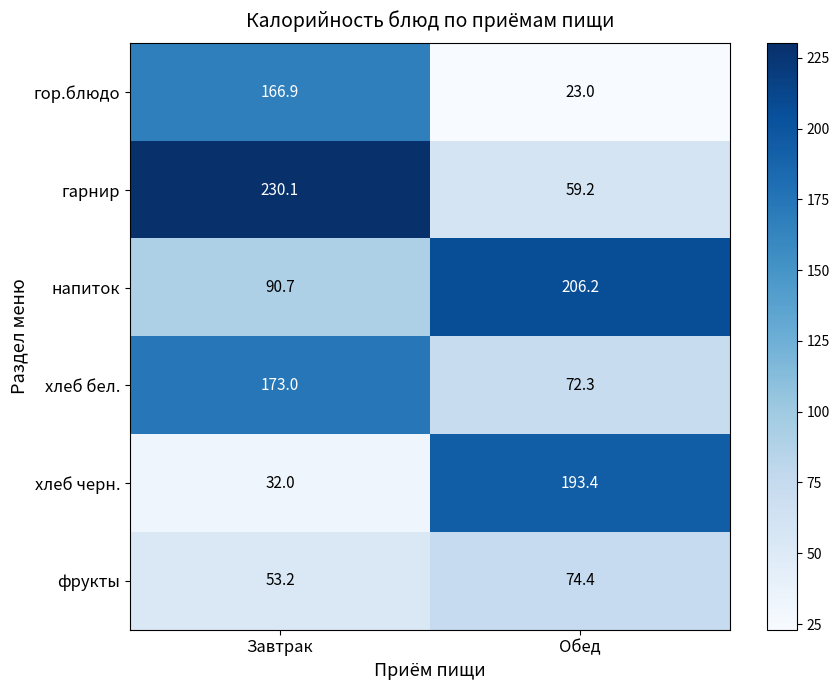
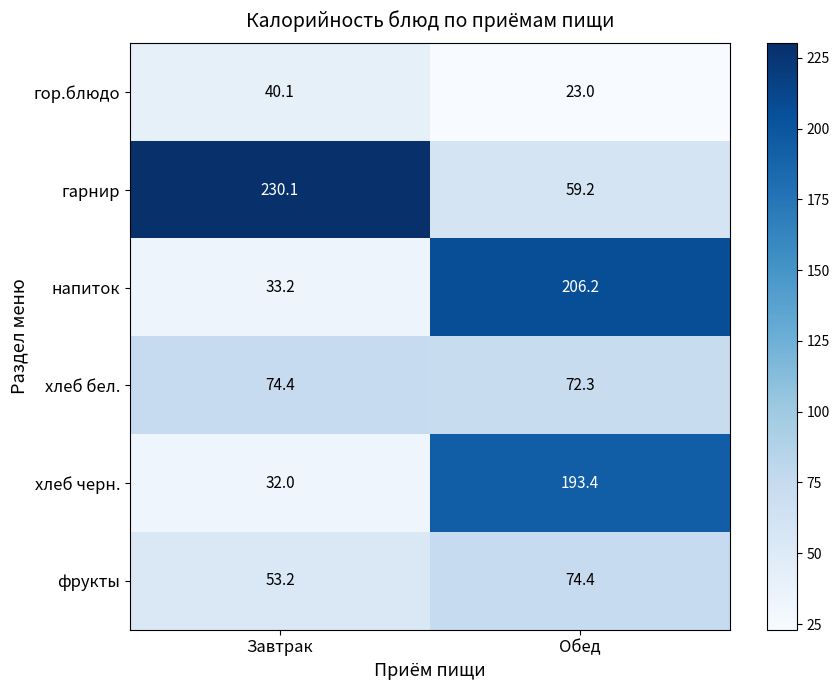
  {
    "гор.блюдо": {
-     "Завтрак": 166.9,
+     "Завтрак": 40.1,
      "Обед": 23.0
    },
    "гарнир": {
      "Завтрак": 230.1,
      "Обед": 59.2
    },
    "напиток": {
-     "Завтрак": 90.7,
+     "Завтрак": 33.2,
      "Обед": 206.2
    },
    "хлеб бел.": {
-     "Завтрак": 173.0,
+     "Завтрак": 74.4,
      "Обед": 72.3
    },
    "хлеб черн.": {
      "Завтрак": 32.0,
      "Обед": 193.4
    },
    "фрукты": {
      "Завтрак": 53.2,
      "Обед": 74.4
    }
  }
